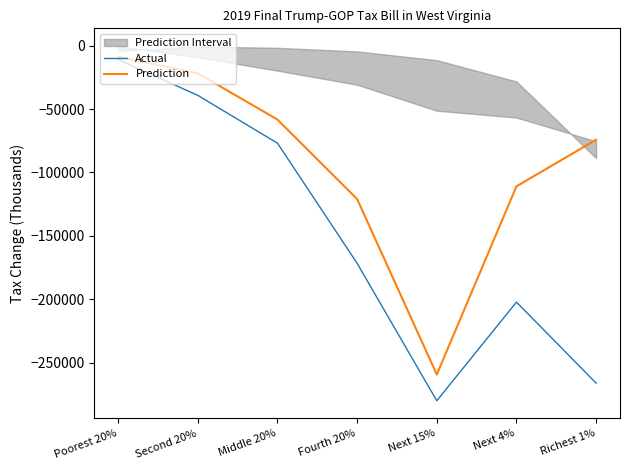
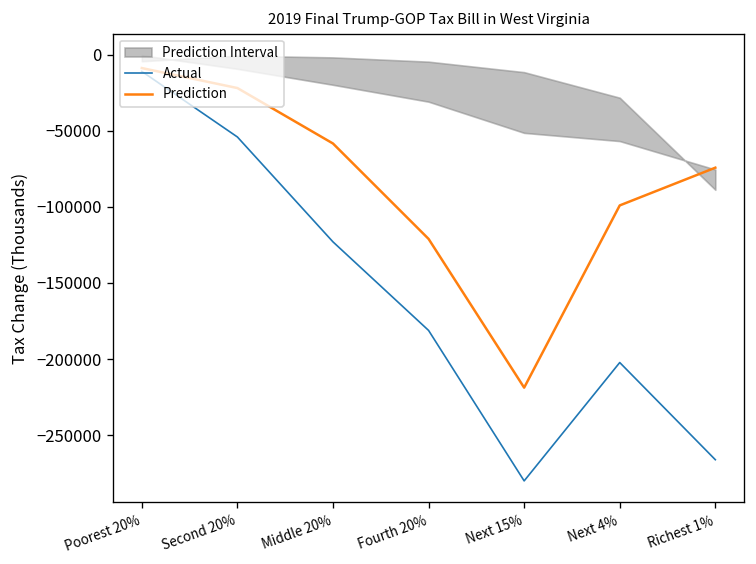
  {
    "Actual": {
-     "Second 20%": -39000,
-     "Middle 20%": -77000,
-     "Fourth 20%": -172000,
+     "Second 20%": -54000,
+     "Middle 20%": -123000,
+     "Fourth 20%": -181000,
      "Next 15%": -280000,
      "Next 4%": -202000,
      "Richest 1%": -266000
    },
    "Prediction": {
      "Middle 20%": -58000,
      "Fourth 20%": -121000,
-     "Next 15%": -259000,
-     "Next 4%": -111000
+     "Next 15%": -219000,
+     "Next 4%": -99000
    }
  }
